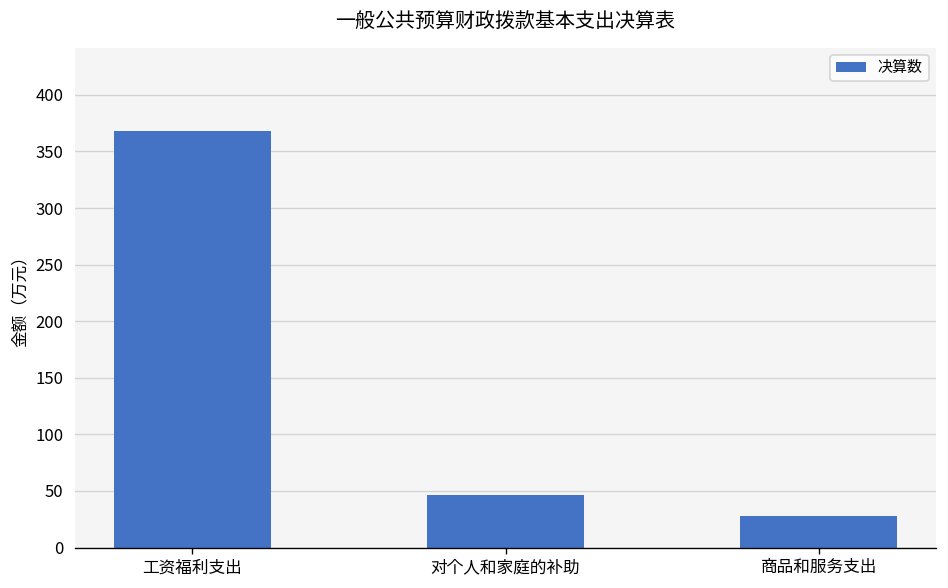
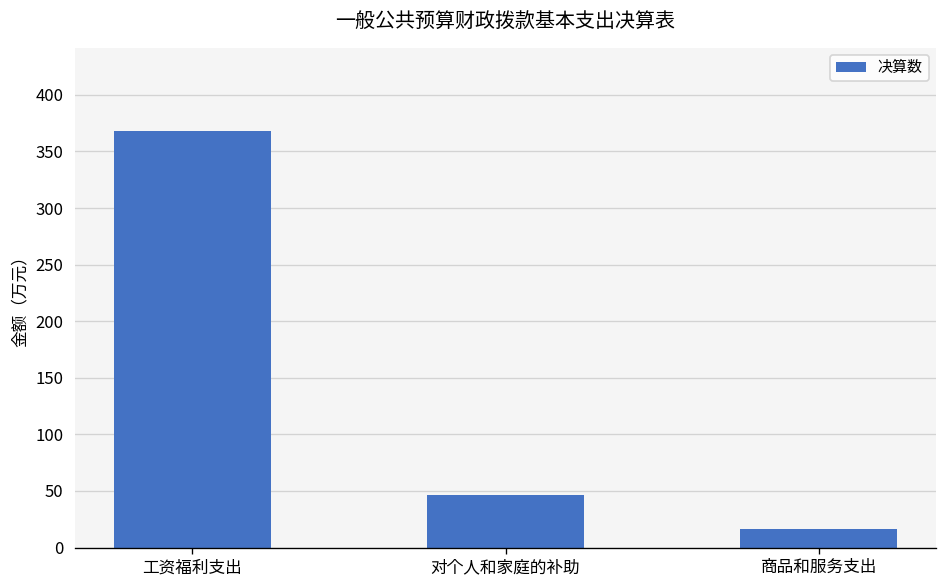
  {
    "工资福利支出": 370,
    "对个人和家庭的补助": 50,
-   "商品和服务支出": 30
+   "商品和服务支出": 20
  }
